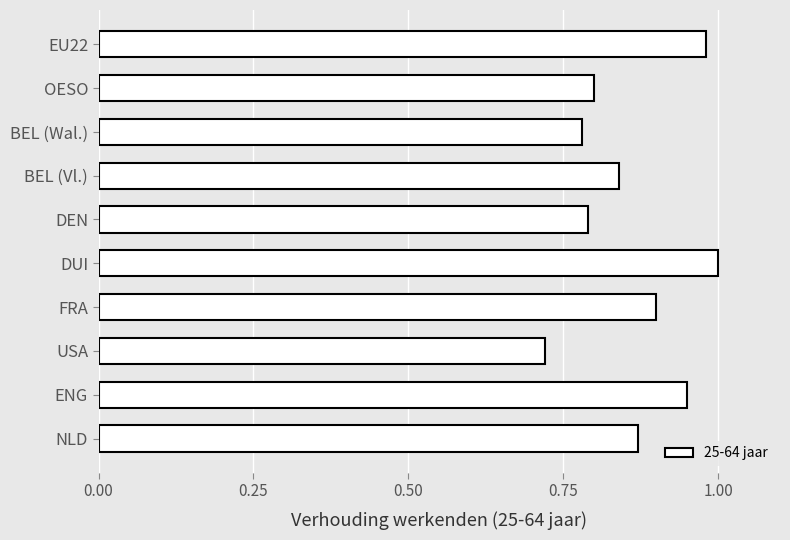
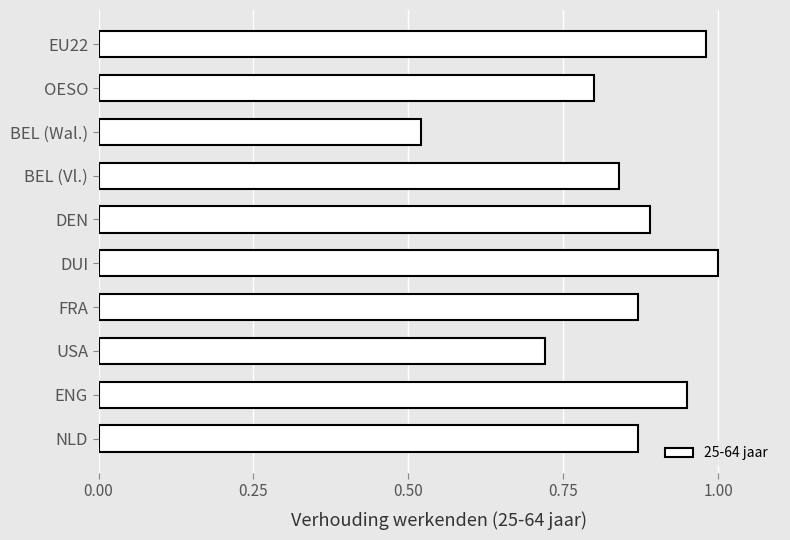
  {
    "EU22": 0.98,
    "OESO": 0.80,
-   "BEL (Wal.)": 0.78,
+   "BEL (Wal.)": 0.52,
    "BEL (Vl.)": 0.84,
-   "DEN": 0.79,
+   "DEN": 0.89,
    "DUI": 1.00,
-   "FRA": 0.90,
+   "FRA": 0.87,
    "USA": 0.72,
    "ENG": 0.95,
    "NLD": 0.87
  }
